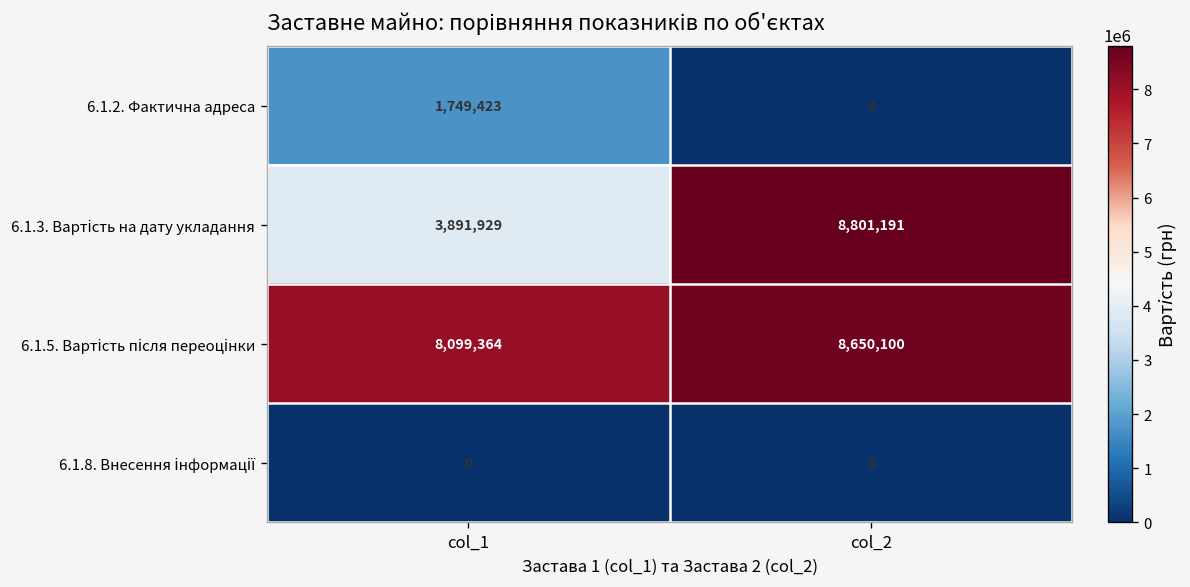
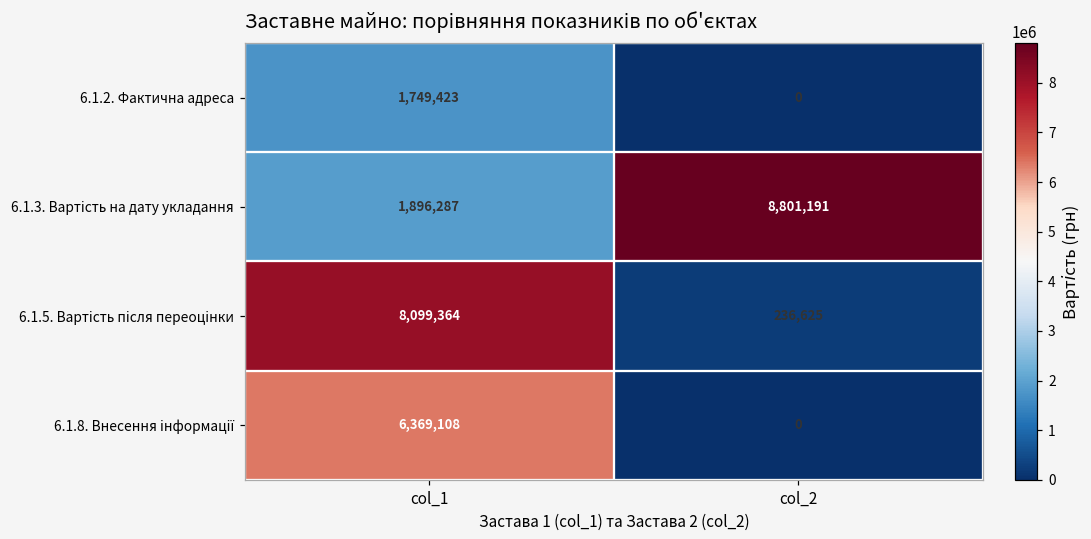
  {
    "6.1.2. Фактична адреса": {
      "col_1": "1,749,423",
      "col_2": "0"
    },
    "6.1.3. Вартість на дату укладання": {
-     "col_1": "3,891,929",
+     "col_1": "1,896,287",
      "col_2": "8,801,191"
    },
    "6.1.5. Вартість після переоцінки": {
      "col_1": "8,099,364",
-     "col_2": "8,650,100"
+     "col_2": "236,625"
    },
    "6.1.8. Внесення інформації": {
-     "col_1": "0",
+     "col_1": "6,369,108",
      "col_2": "0"
    }
  }
